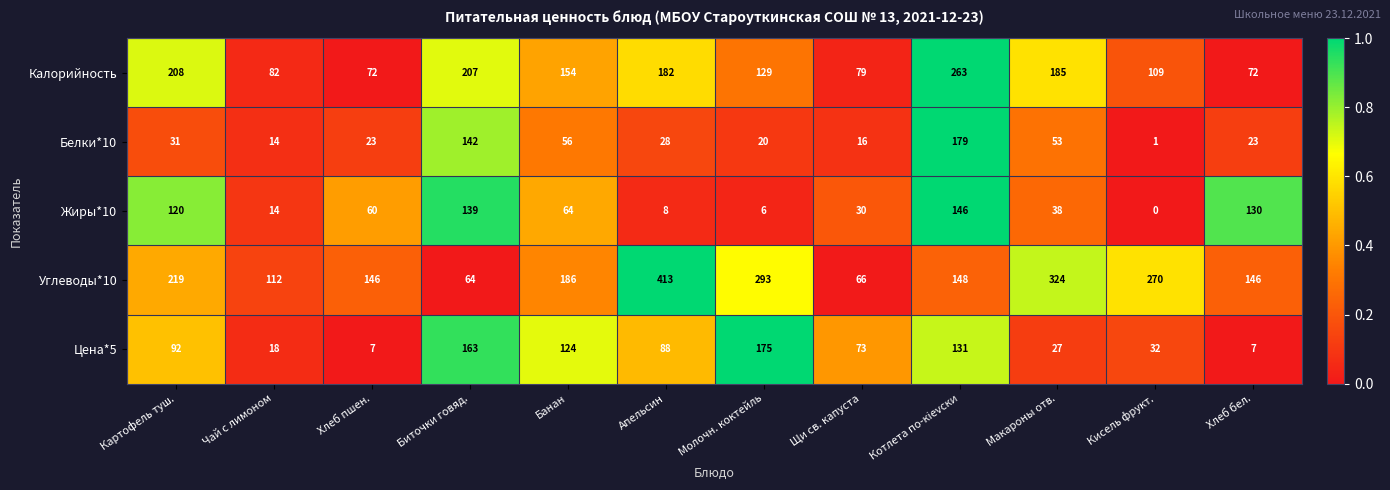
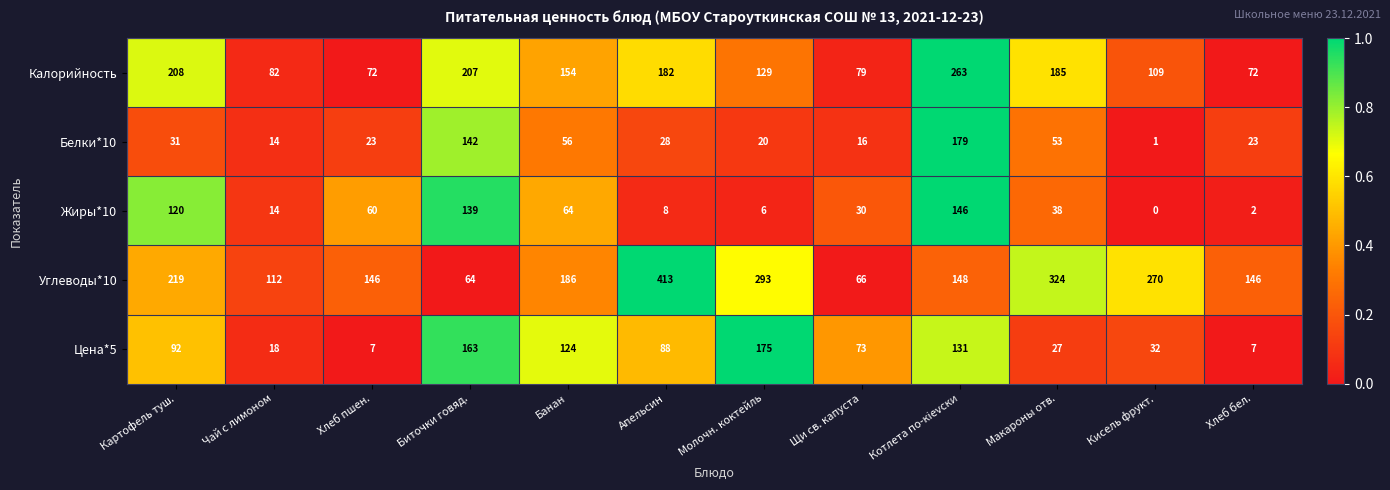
  {
    "Калорийность": {
      "Картофель туш.": 208,
      "Чай с лимоном": 82,
      "Хлеб пшен.": 72,
      "Биточки говяд.": 207,
      "Банан": 154,
      "Апельсин": 182,
      "Молочн. коктейль": 129,
      "Щи св. капуста": 79,
      "Котлета по-кievски": 263,
      "Макароны отв.": 185,
      "Кисель фрукт.": 109,
      "Хлеб бел.": 72
    },
    "Белки*10": {
      "Картофель туш.": 31,
      "Чай с лимоном": 14,
      "Хлеб пшен.": 23,
      "Биточки говяд.": 142,
      "Банан": 56,
      "Апельсин": 28,
      "Молочн. коктейль": 20,
      "Щи св. капуста": 16,
      "Котлета по-кievски": 179,
      "Макароны отв.": 53,
      "Кисель фрукт.": 1,
      "Хлеб бел.": 23
    },
    "Жиры*10": {
      "Картофель туш.": 120,
      "Чай с лимоном": 14,
      "Хлеб пшен.": 60,
      "Биточки говяд.": 139,
      "Банан": 64,
      "Апельсин": 8,
      "Молочн. коктейль": 6,
      "Щи св. капуста": 30,
      "Котлета по-кievски": 146,
      "Макароны отв.": 38,
      "Кисель фрукт.": 0,
-     "Хлеб бел.": 130
+     "Хлеб бел.": 2
    },
    "Углеводы*10": {
      "Картофель туш.": 219,
      "Чай с лимоном": 112,
      "Хлеб пшен.": 146,
      "Биточки говяд.": 64,
      "Банан": 186,
      "Апельсин": 413,
      "Молочн. коктейль": 293,
      "Щи св. капуста": 66,
      "Котлета по-кievски": 148,
      "Макароны отв.": 324,
      "Кисель фрукт.": 270,
      "Хлеб бел.": 146
    },
    "Цена*5": {
      "Картофель туш.": 92,
      "Чай с лимоном": 18,
      "Хлеб пшен.": 7,
      "Биточки говяд.": 163,
      "Банан": 124,
      "Апельсин": 88,
      "Молочн. коктейль": 175,
      "Щи св. капуста": 73,
      "Котлета по-кievски": 131,
      "Макароны отв.": 27,
      "Кисель фрукт.": 32,
      "Хлеб бел.": 7
    }
  }
